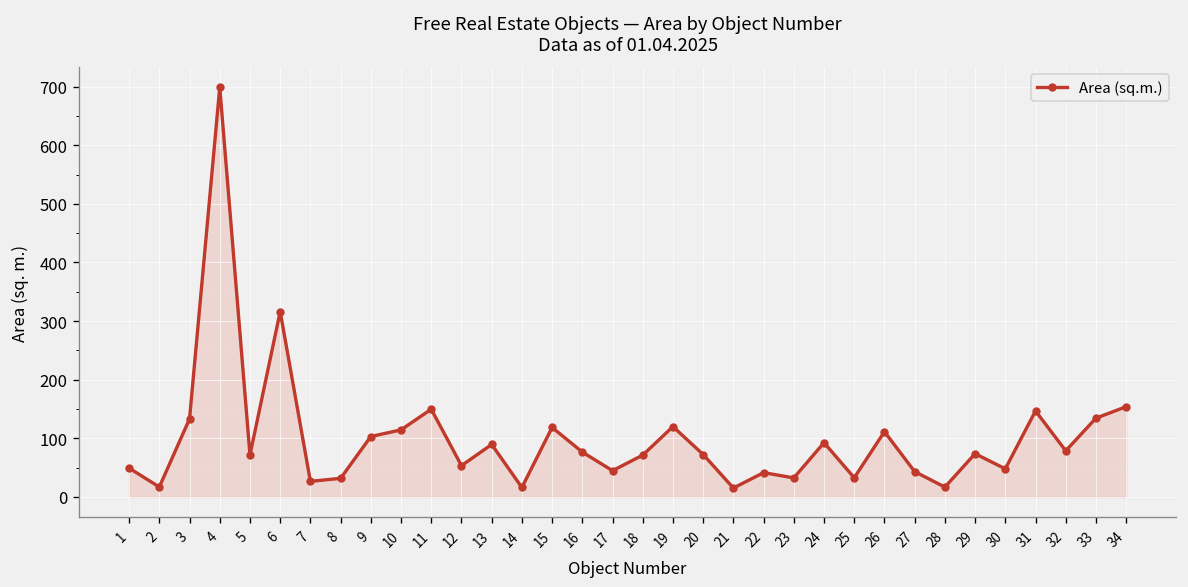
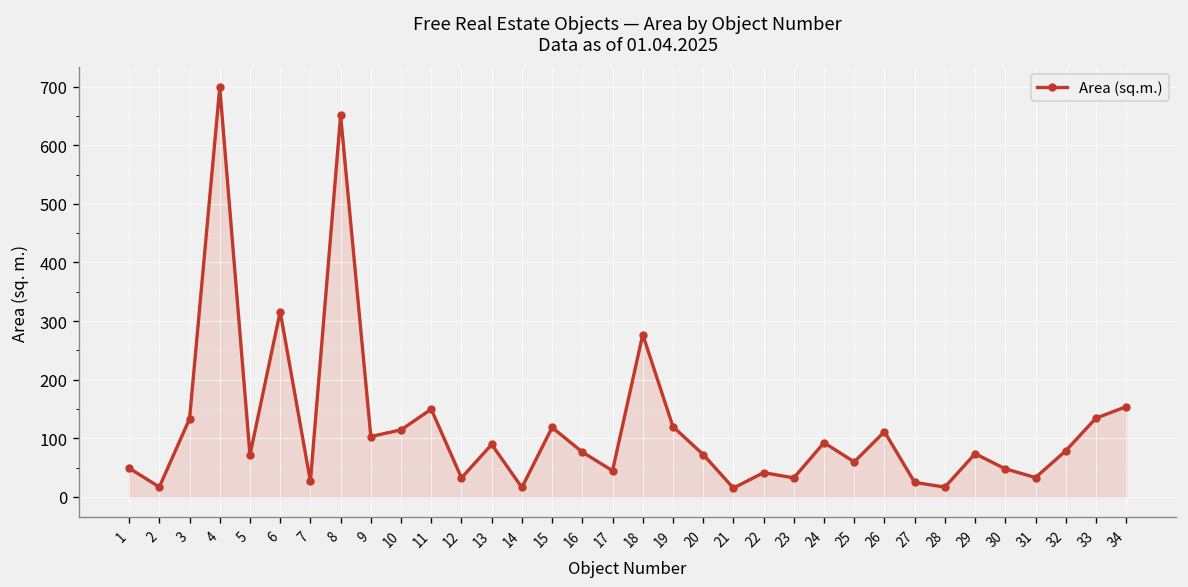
  {
    "1": 50,
    "2": 20,
    "3": 130,
    "4": 700,
    "5": 70,
    "6": 320,
    "7": 30,
-   "8": 30,
+   "8": 650,
    "9": 100,
    "10": 110,
    "11": 150,
-   "12": 50,
+   "12": 30,
    "13": 90,
    "14": 20,
    "15": 120,
    "16": 80,
    "17": 40,
-   "18": 70,
+   "18": 280,
    "19": 120,
    "20": 70,
    "21": 20,
    "22": 40,
    "23": 30,
    "24": 90,
-   "25": 30,
+   "25": 60,
    "26": 110,
-   "27": 40,
+   "27": 20,
    "28": 20,
    "29": 70,
    "30": 50,
-   "31": 150,
+   "31": 30,
    "32": 80,
    "33": 130,
    "34": 150
  }
